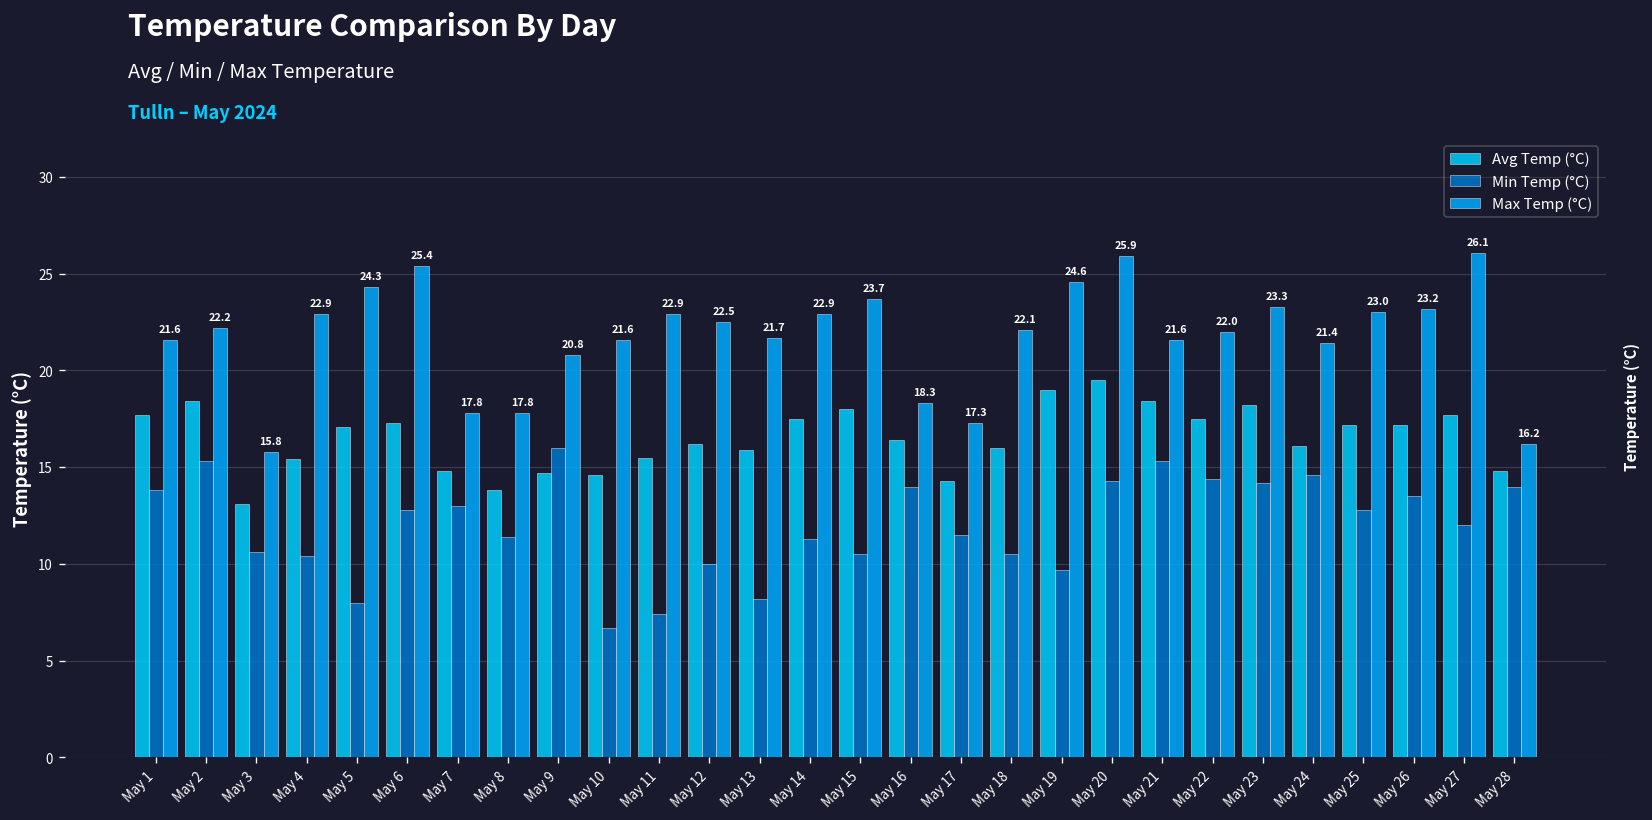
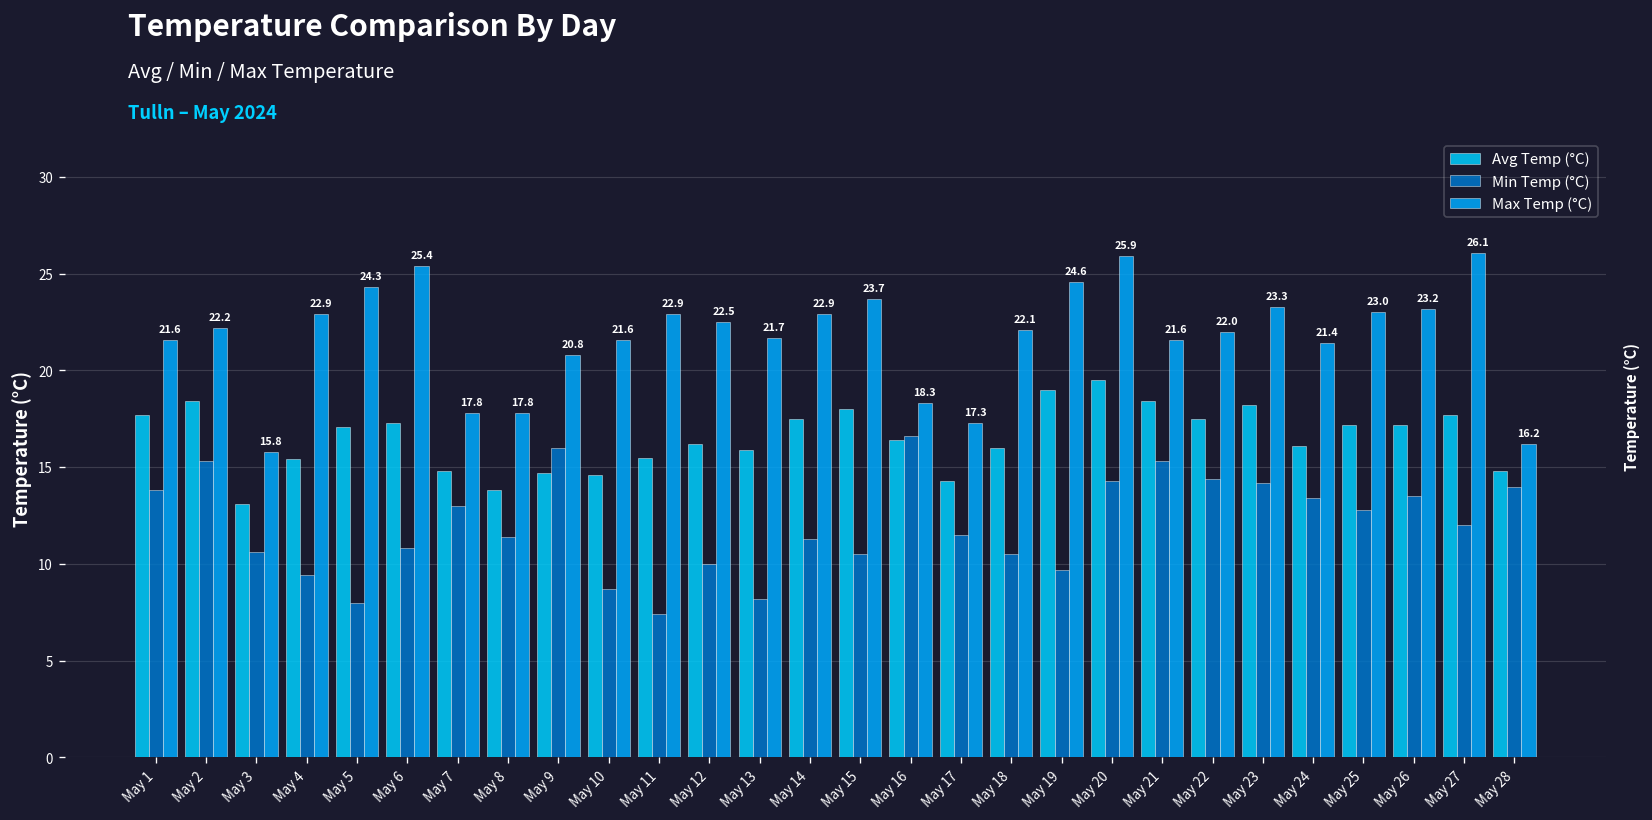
  {
    "Min Temp (°C)": {
      "May 1": 13.8,
      "May 2": 15.3,
      "May 3": 10.6,
-     "May 4": 10.4,
+     "May 4": 9.4,
      "May 5": 8.0,
-     "May 6": 12.8,
+     "May 6": 10.8,
      "May 7": 13.0,
      "May 8": 11.4,
      "May 9": 16.0,
-     "May 10": 6.7,
+     "May 10": 8.7,
      "May 11": 7.4,
      "May 12": 10.0,
      "May 13": 8.2,
      "May 14": 11.3,
      "May 15": 10.5,
-     "May 16": 14.0,
+     "May 16": 16.6,
      "May 17": 11.5,
      "May 18": 10.5,
      "May 19": 9.7,
      "May 20": 14.3,
      "May 21": 15.3,
      "May 22": 14.4,
      "May 23": 14.2,
-     "May 24": 14.6,
+     "May 24": 13.4,
      "May 25": 12.8,
      "May 26": 13.5,
      "May 27": 12.0,
      "May 28": 14.0
    }
  }
